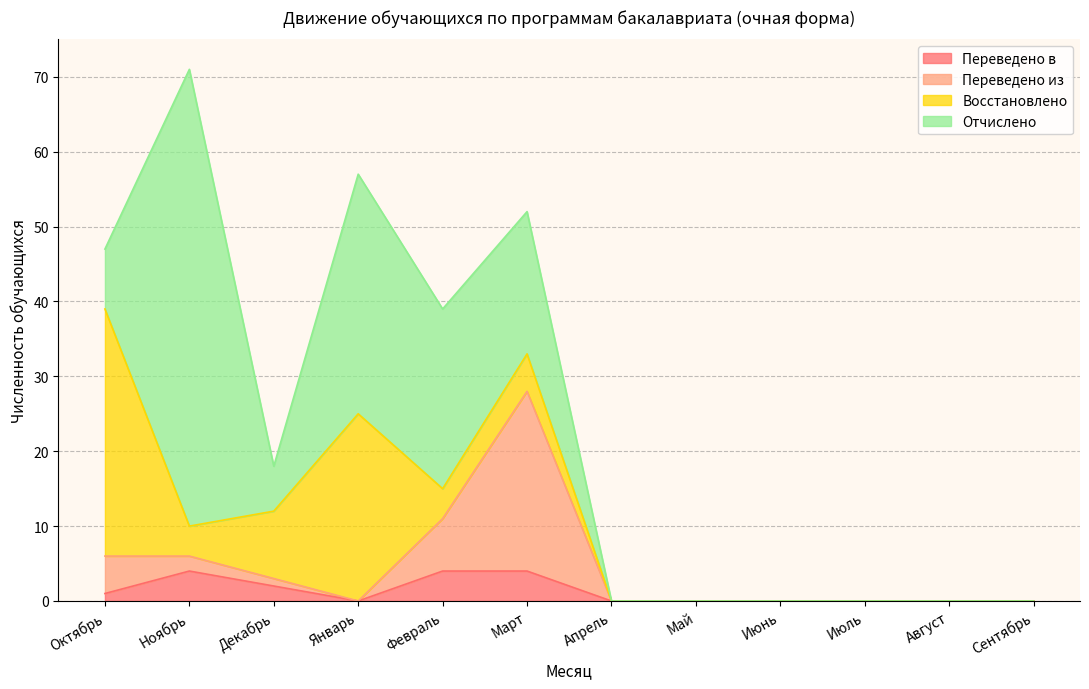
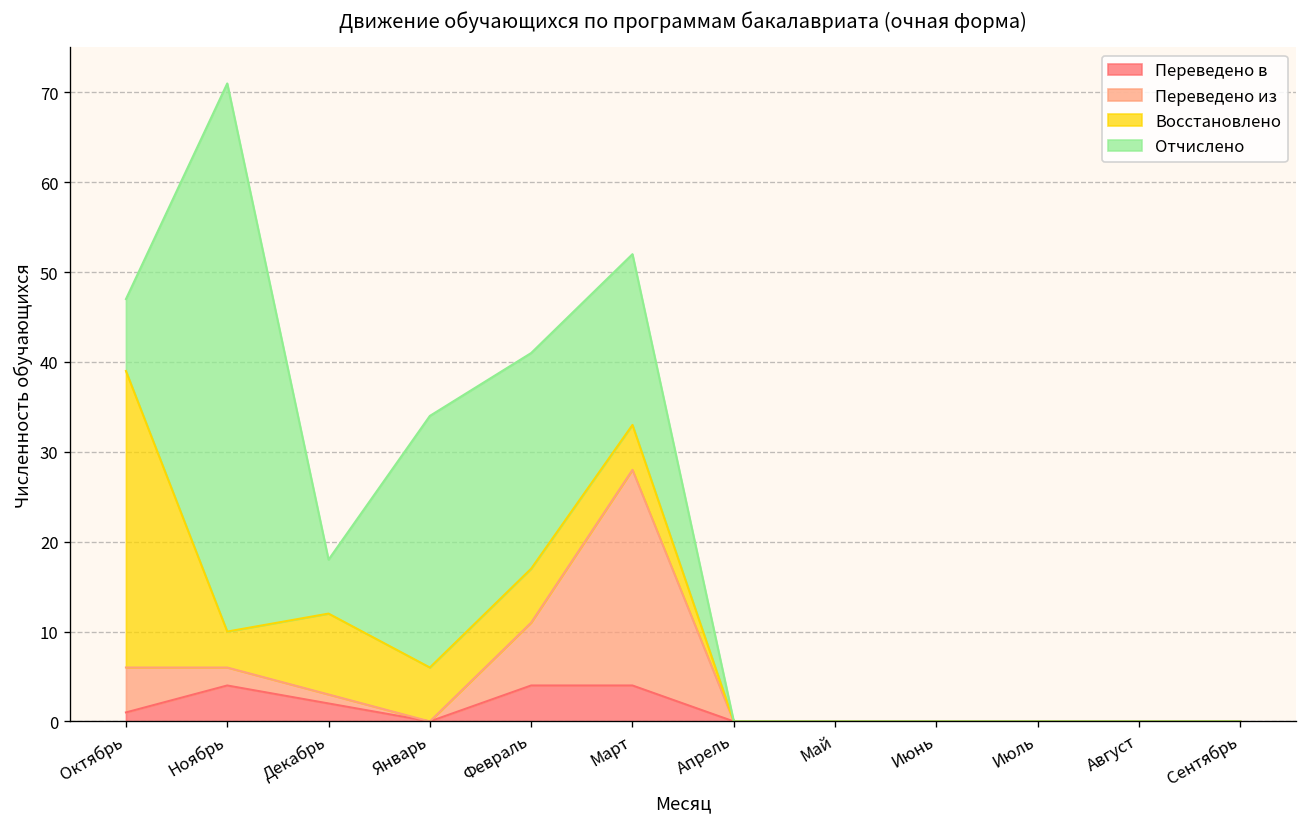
  {
    "Восстановлено": {
      "Октябрь": 33,
      "Ноябрь": 4,
      "Декабрь": 9,
-     "Январь": 25,
-     "Февраль": 4,
+     "Январь": 6,
+     "Февраль": 6,
      "Март": 5
    },
    "Отчислено": {
      "Октябрь": 8,
      "Ноябрь": 61,
      "Декабрь": 6,
-     "Январь": 32,
+     "Январь": 28,
      "Февраль": 24,
      "Март": 19
    }
  }
